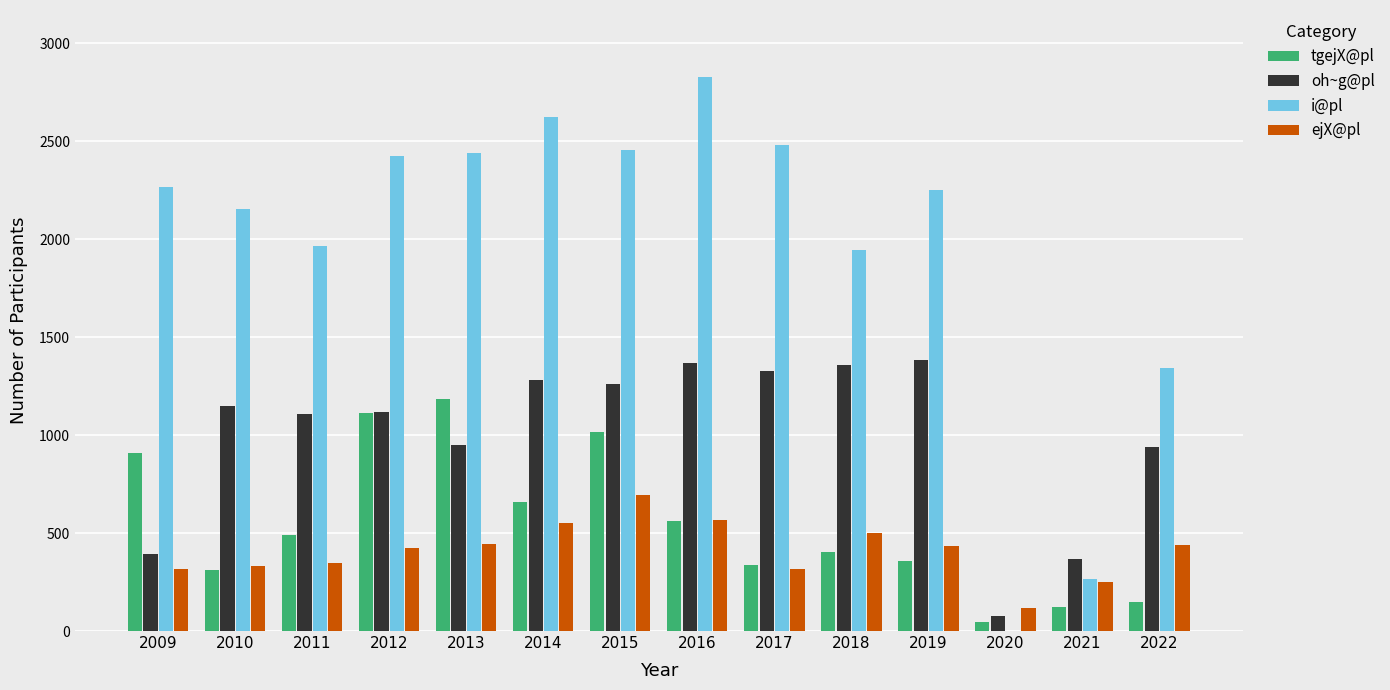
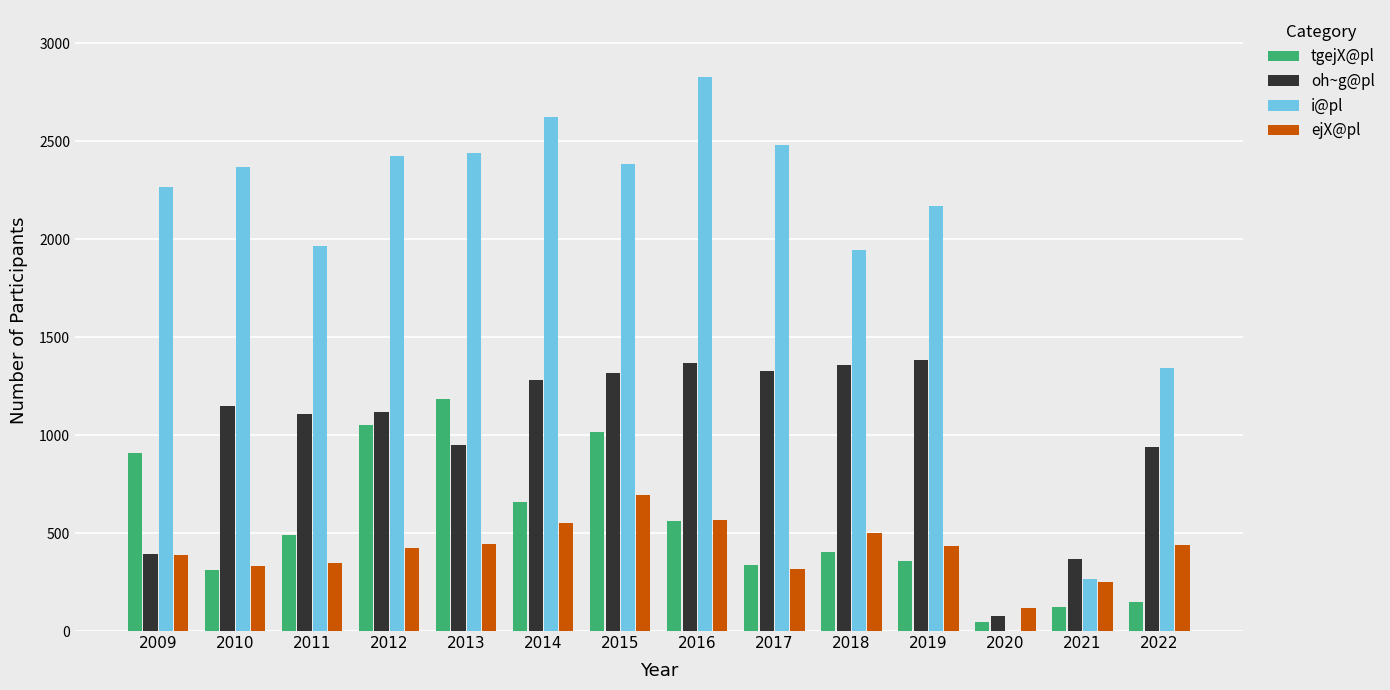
  {
    "tgejX@pl": {
      "2009": 910,
      "2010": 310,
      "2011": 490,
-     "2012": 1110,
+     "2012": 1050,
      "2013": 1180,
      "2014": 660,
      "2015": 1020,
      "2016": 560,
      "2017": 340,
      "2018": 400,
      "2019": 360,
      "2020": 50,
      "2021": 130,
      "2022": 150
    },
    "oh~g@pl": {
      "2009": 390,
      "2010": 1150,
      "2011": 1110,
      "2012": 1120,
      "2013": 950,
      "2014": 1280,
-     "2015": 1260,
+     "2015": 1320,
      "2016": 1370,
      "2017": 1330,
      "2018": 1360,
      "2019": 1390,
      "2020": 80,
      "2021": 370,
      "2022": 940
    },
    "i@pl": {
      "2009": 2260,
-     "2010": 2150,
+     "2010": 2370,
      "2011": 1960,
      "2012": 2430,
      "2013": 2440,
      "2014": 2620,
-     "2015": 2450,
+     "2015": 2390,
      "2016": 2830,
      "2017": 2480,
      "2018": 1940,
-     "2019": 2250,
+     "2019": 2170,
      "2020": 0,
      "2021": 260,
      "2022": 1340
    },
    "ejX@pl": {
-     "2009": 320,
+     "2009": 390,
      "2010": 330,
      "2011": 350,
      "2012": 420,
      "2013": 440,
      "2014": 550,
      "2015": 700,
      "2016": 570,
      "2017": 320,
      "2018": 500,
      "2019": 440,
      "2020": 120,
      "2021": 250,
      "2022": 440
    }
  }
